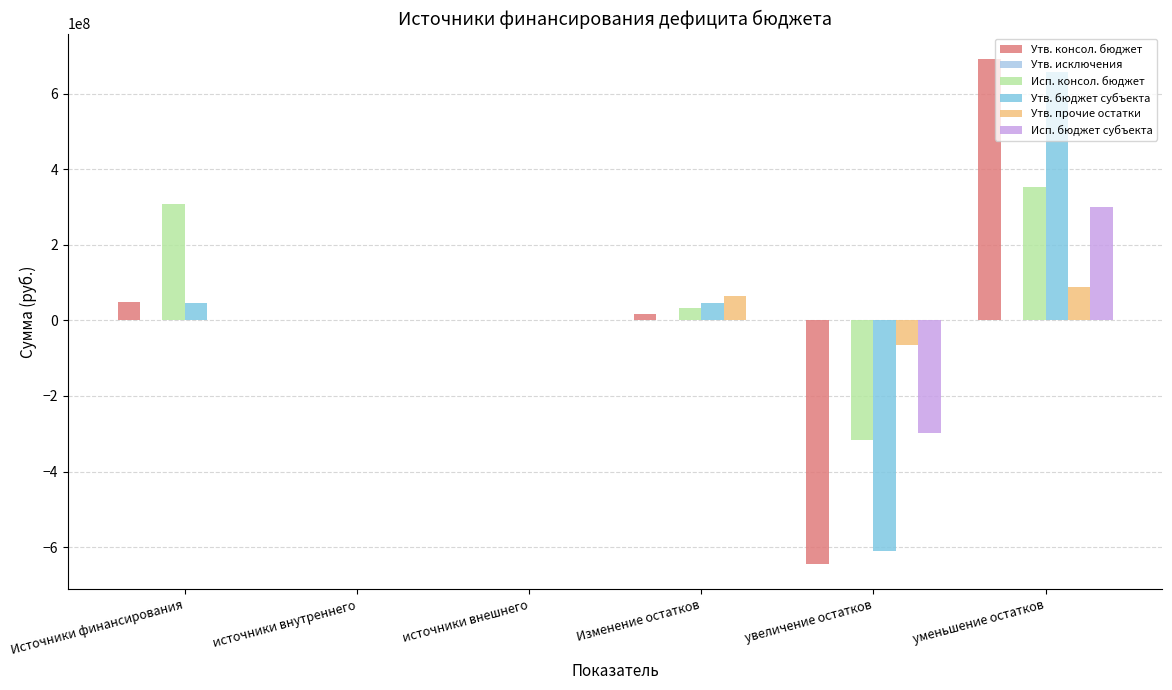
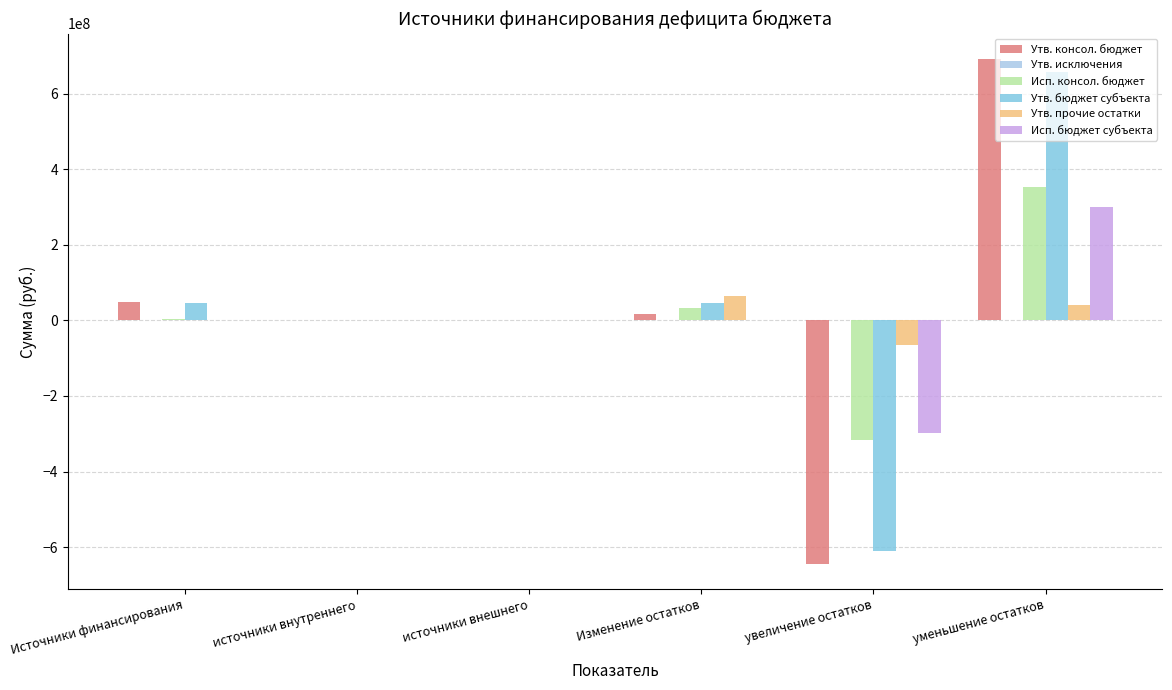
  {
    "Утв. консол. бюджет": {
      "Источники финансирования": 50000000,
      "источники внутреннего": 0,
      "источники внешнего": 0,
      "Изменение остатков": 20000000,
      "увеличение остатков": -640000000,
      "уменьшение остатков": 690000000
    },
    "Исп. консол. бюджет": {
-     "Источники финансирования": 310000000,
+     "Источники финансирования": 0,
      "источники внутреннего": 0,
      "источники внешнего": 0,
      "Изменение остатков": 30000000,
      "увеличение остатков": -320000000,
      "уменьшение остатков": 350000000
    },
    "Утв. прочие остатки": {
      "источники внутреннего": 0,
      "источники внешнего": 0,
      "Изменение остатков": 70000000,
      "увеличение остатков": -70000000,
-     "уменьшение остатков": 90000000
+     "уменьшение остатков": 40000000
    }
  }
